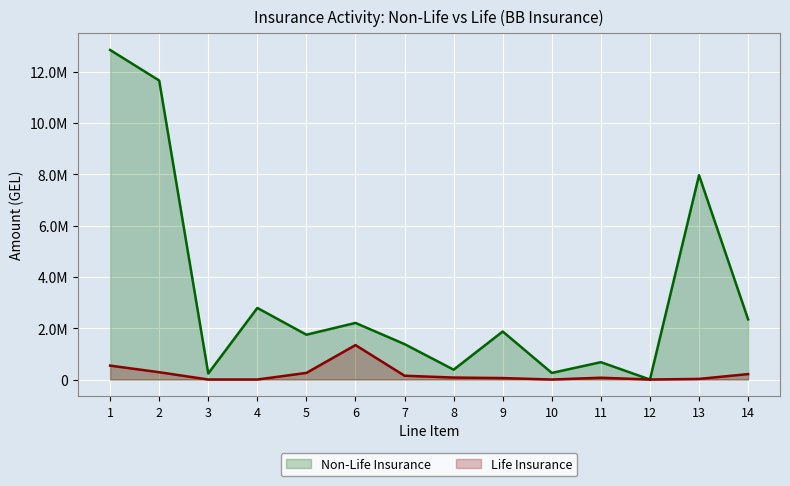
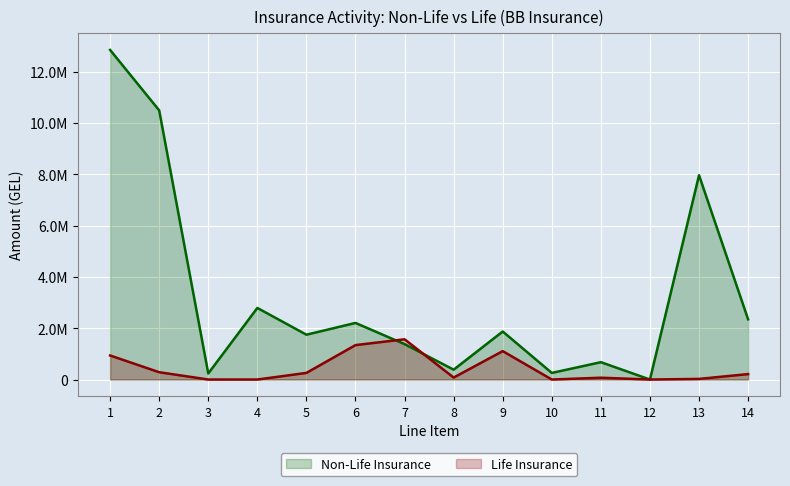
  {
    "Non-Life Insurance": {
      "1": 12800000,
-     "2": 11700000,
+     "2": 10500000,
      "3": 200000,
      "4": 2800000,
      "5": 1700000,
      "6": 2200000,
      "7": 1400000,
      "8": 400000,
      "9": 1900000,
      "10": 300000,
      "11": 700000,
      "13": 8000000,
      "14": 2300000
    },
    "Life Insurance": {
-     "1": 500000,
+     "1": 900000,
      "2": 300000,
      "3": 0,
      "4": 0,
      "5": 300000,
      "6": 1300000,
-     "7": 100000,
+     "7": 1600000,
      "8": 100000,
-     "9": 100000,
+     "9": 1100000,
      "10": 0,
      "11": 100000,
      "13": 0,
      "14": 200000
    }
  }
